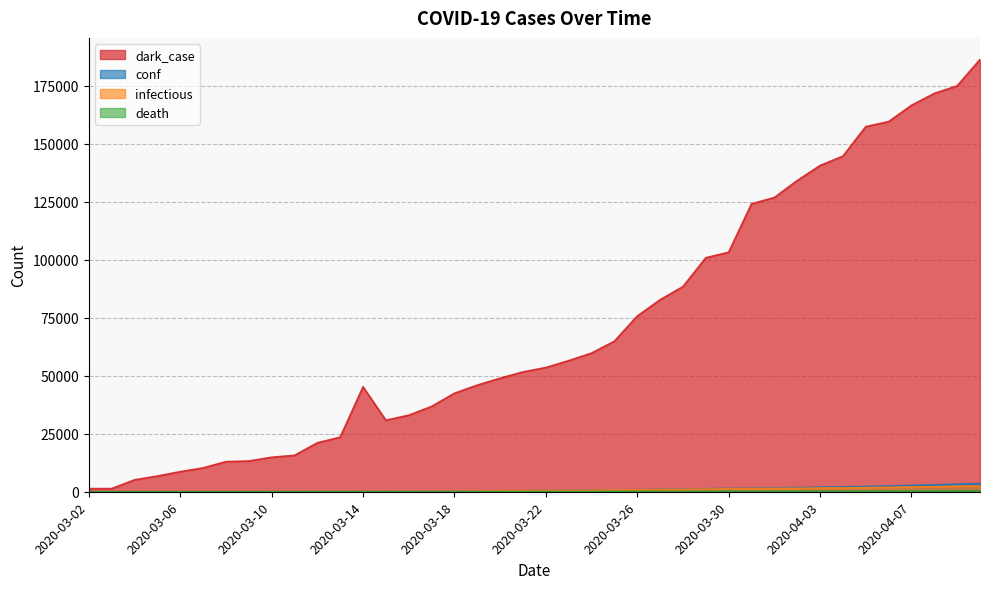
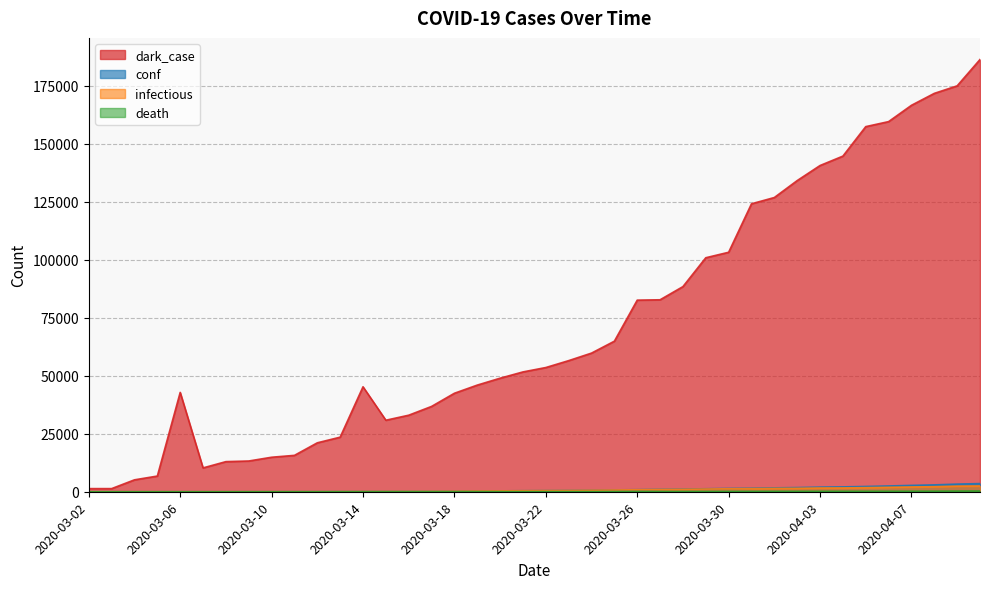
  {
    "dark_case": {
      "2020-03-02": 1000,
-     "2020-03-06": 9000,
+     "2020-03-06": 43000,
      "2020-03-10": 15000,
      "2020-03-14": 45000,
      "2020-03-18": 42000,
      "2020-03-22": 54000,
-     "2020-03-26": 76000,
+     "2020-03-26": 83000,
      "2020-03-30": 103000,
      "2020-04-03": 141000,
      "2020-04-07": 166000
    },
    "death": {
      "2020-03-30": 0,
      "2020-04-03": 0,
      "2020-04-07": 0
    }
  }
